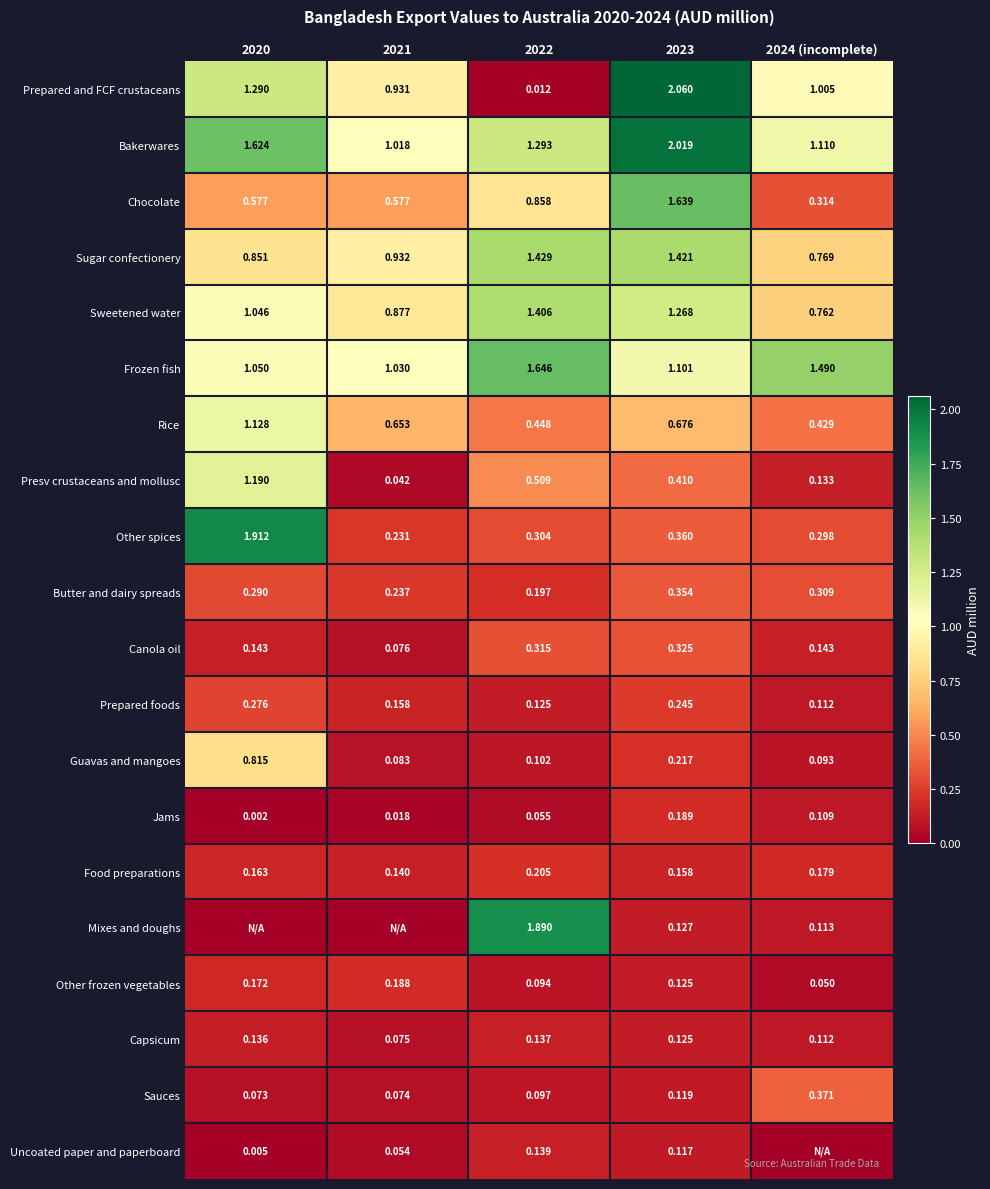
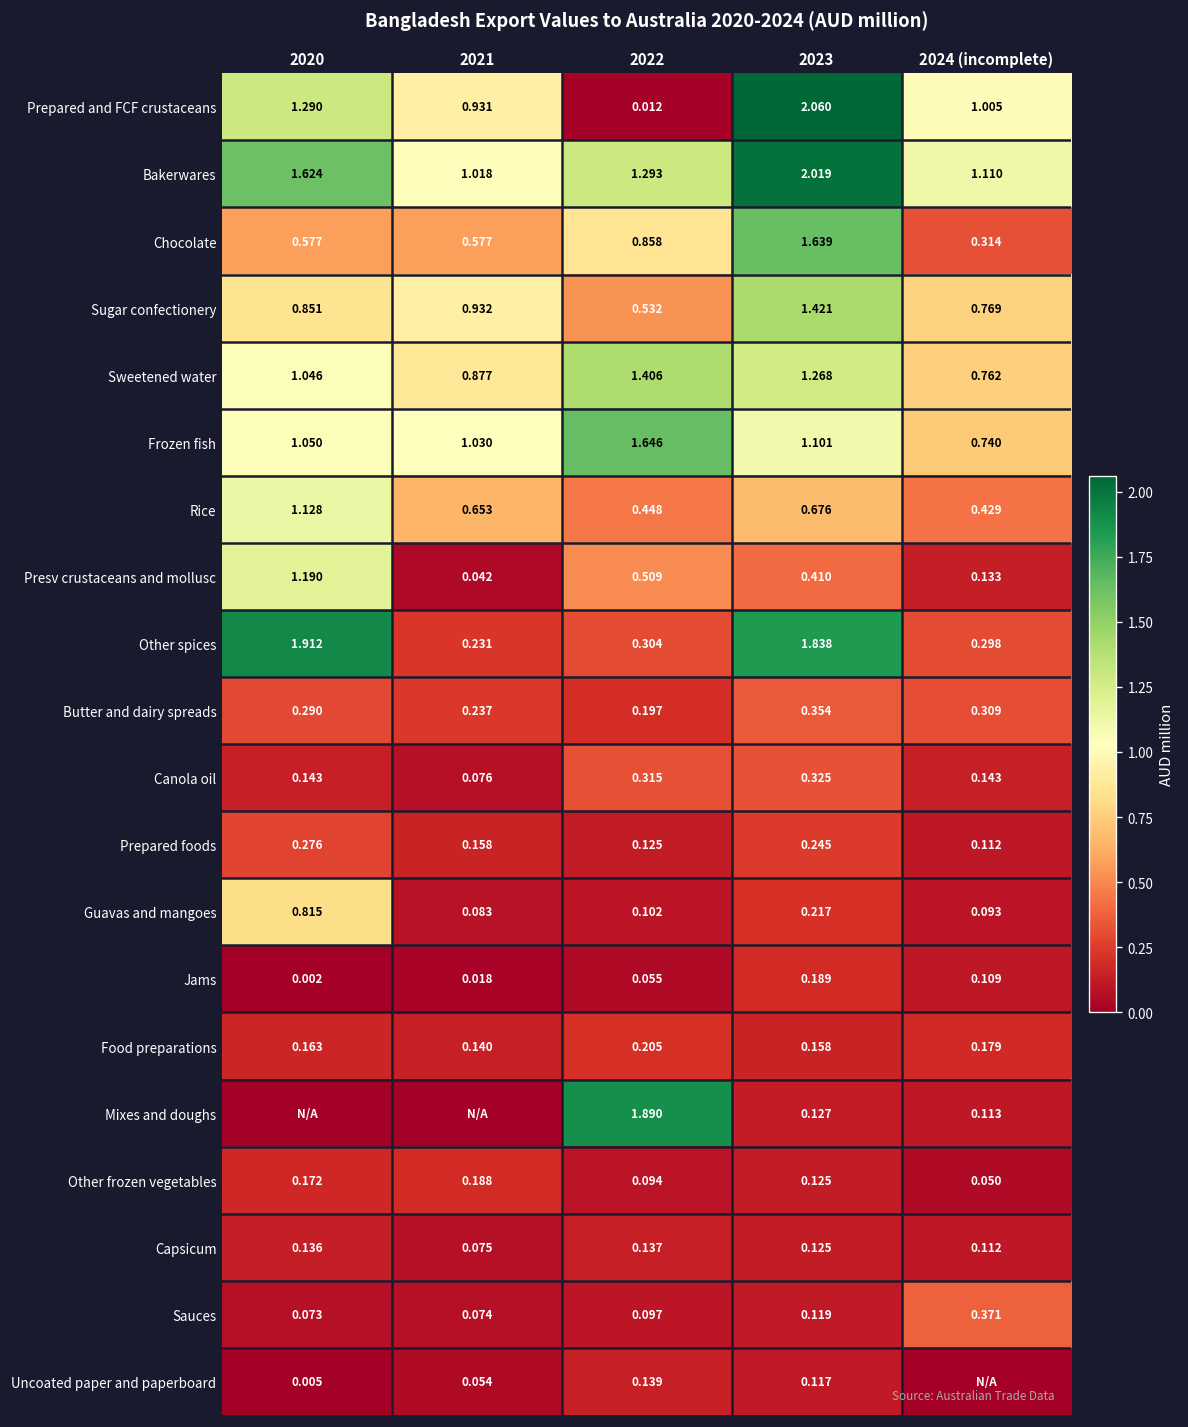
  {
    "Prepared and FCF crustaceans": {
      "2020": 1.290,
      "2021": 0.931,
      "2022": 0.012,
      "2023": 2.060,
      "2024 (incomplete)": 1.005
    },
    "Bakerwares": {
      "2020": 1.624,
      "2021": 1.018,
      "2022": 1.293,
      "2023": 2.019,
      "2024 (incomplete)": 1.110
    },
    "Chocolate": {
      "2020": 0.577,
      "2021": 0.577,
      "2022": 0.858,
      "2023": 1.639,
      "2024 (incomplete)": 0.314
    },
    "Sugar confectionery": {
      "2020": 0.851,
      "2021": 0.932,
-     "2022": 1.429,
+     "2022": 0.532,
      "2023": 1.421,
      "2024 (incomplete)": 0.769
    },
    "Sweetened water": {
      "2020": 1.046,
      "2021": 0.877,
      "2022": 1.406,
      "2023": 1.268,
      "2024 (incomplete)": 0.762
    },
    "Frozen fish": {
      "2020": 1.050,
      "2021": 1.030,
      "2022": 1.646,
      "2023": 1.101,
-     "2024 (incomplete)": 1.490
+     "2024 (incomplete)": 0.740
    },
    "Rice": {
      "2020": 1.128,
      "2021": 0.653,
      "2022": 0.448,
      "2023": 0.676,
      "2024 (incomplete)": 0.429
    },
    "Presv crustaceans and mollusc": {
      "2020": 1.190,
      "2021": 0.042,
      "2022": 0.509,
      "2023": 0.410,
      "2024 (incomplete)": 0.133
    },
    "Other spices": {
      "2020": 1.912,
      "2021": 0.231,
      "2022": 0.304,
-     "2023": 0.360,
+     "2023": 1.838,
      "2024 (incomplete)": 0.298
    },
    "Butter and dairy spreads": {
      "2020": 0.290,
      "2021": 0.237,
      "2022": 0.197,
      "2023": 0.354,
      "2024 (incomplete)": 0.309
    },
    "Canola oil": {
      "2020": 0.143,
      "2021": 0.076,
      "2022": 0.315,
      "2023": 0.325,
      "2024 (incomplete)": 0.143
    },
    "Prepared foods": {
      "2020": 0.276,
      "2021": 0.158,
      "2022": 0.125,
      "2023": 0.245,
      "2024 (incomplete)": 0.112
    },
    "Guavas and mangoes": {
      "2020": 0.815,
      "2021": 0.083,
      "2022": 0.102,
      "2023": 0.217,
      "2024 (incomplete)": 0.093
    },
    "Jams": {
      "2020": 0.002,
      "2021": 0.018,
      "2022": 0.055,
      "2023": 0.189,
      "2024 (incomplete)": 0.109
    },
    "Food preparations": {
      "2020": 0.163,
      "2021": 0.140,
      "2022": 0.205,
      "2023": 0.158,
      "2024 (incomplete)": 0.179
    },
    "Mixes and doughs": {
      "2022": 1.890,
      "2023": 0.127,
      "2024 (incomplete)": 0.113
    },
    "Other frozen vegetables": {
      "2020": 0.172,
      "2021": 0.188,
      "2022": 0.094,
      "2023": 0.125,
      "2024 (incomplete)": 0.050
    },
    "Capsicum": {
      "2020": 0.136,
      "2021": 0.075,
      "2022": 0.137,
      "2023": 0.125,
      "2024 (incomplete)": 0.112
    },
    "Sauces": {
      "2020": 0.073,
      "2021": 0.074,
      "2022": 0.097,
      "2023": 0.119,
      "2024 (incomplete)": 0.371
    },
    "Uncoated paper and paperboard": {
      "2020": 0.005,
      "2021": 0.054,
      "2022": 0.139,
      "2023": 0.117
    }
  }
